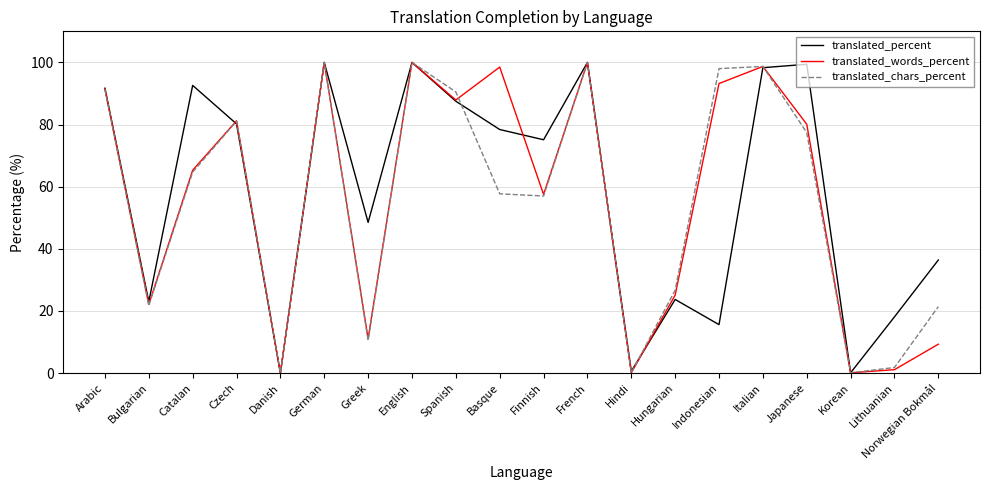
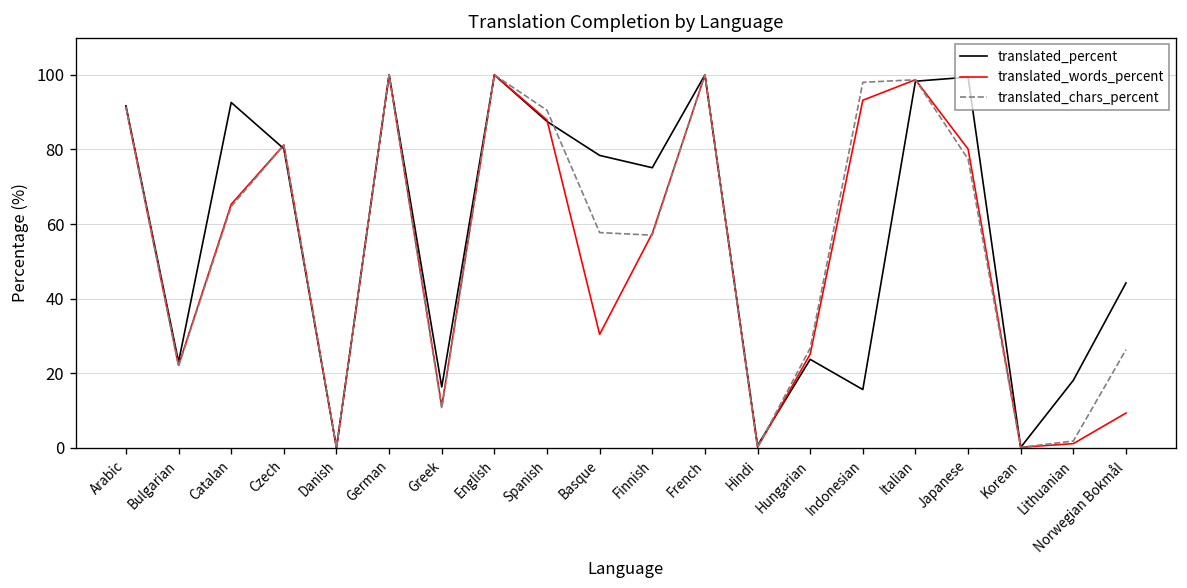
  {
    "translated_percent": {
      "Bulgarian": 23,
      "Catalan": 93,
      "Czech": 80,
-     "Greek": 49,
+     "Greek": 16,
      "Basque": 78,
      "Finnish": 75,
      "Hungarian": 24,
      "Indonesian": 16,
      "Lithuanian": 18,
-     "Norwegian Bokmål": 36
+     "Norwegian Bokmål": 44
    },
    "translated_words_percent": {
-     "Basque": 99,
+     "Basque": 30,
      "Hungarian": 25,
      "Indonesian": 93,
      "Japanese": 80,
      "Norwegian Bokmål": 9
    },
    "translated_chars_percent": {
      "Spanish": 91,
      "Basque": 58,
      "Hungarian": 27,
      "Indonesian": 98,
      "Japanese": 77,
-     "Norwegian Bokmål": 21
+     "Norwegian Bokmål": 26
    }
  }
